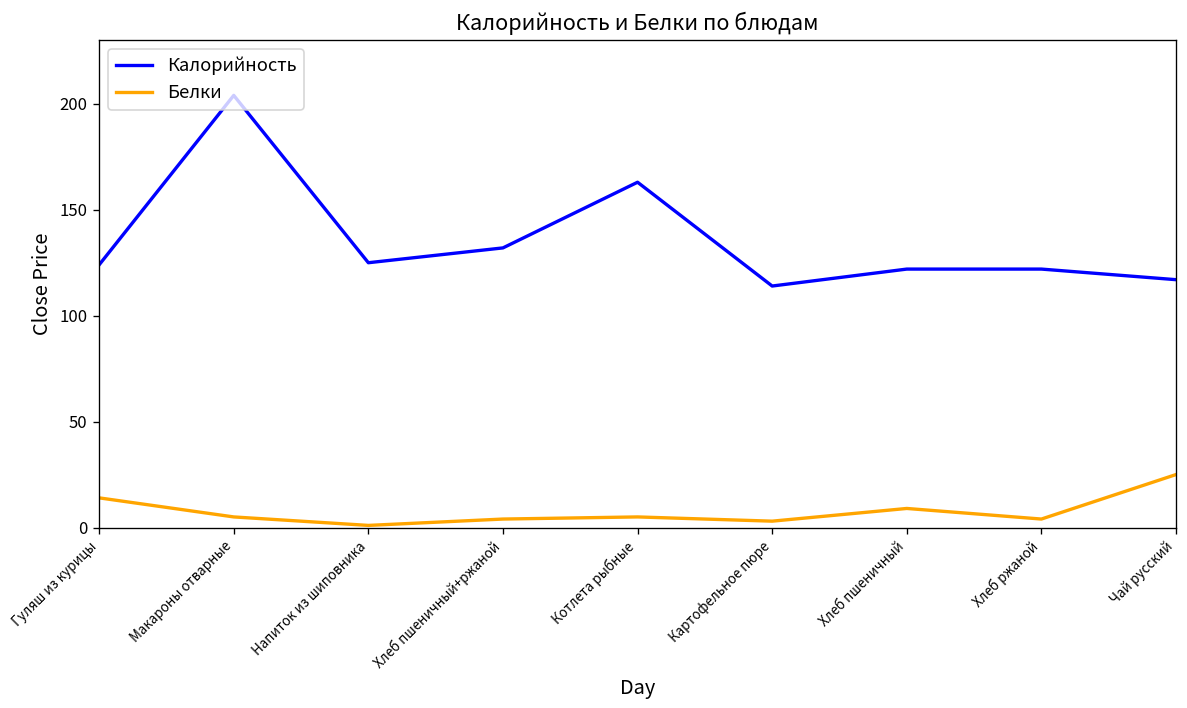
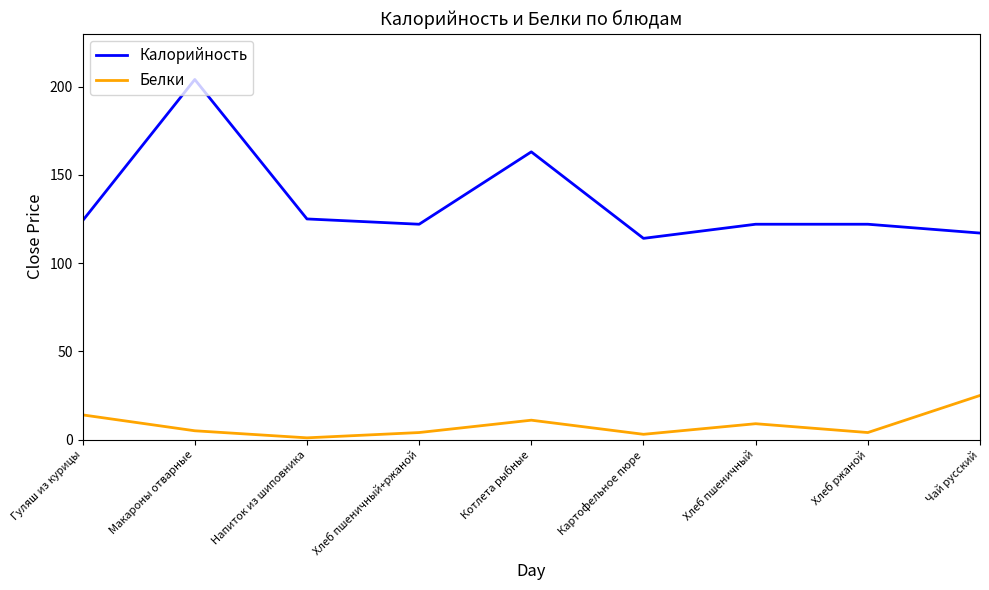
  {
    "Калорийность": {
      "Гуляш из курицы": 124,
      "Напиток из шиповника": 125,
-     "Хлеб пшеничный+ржаной": 132,
+     "Хлеб пшеничный+ржаной": 122,
      "Котлета рыбные": 163,
      "Картофельное пюре": 114,
      "Хлеб пшеничный": 122,
      "Хлеб ржаной": 122,
      "Чай русский": 117
    },
    "Белки": {
      "Гуляш из курицы": 14,
      "Макароны отварные": 5,
      "Напиток из шиповника": 1,
      "Хлеб пшеничный+ржаной": 4,
-     "Котлета рыбные": 5,
+     "Котлета рыбные": 11,
      "Картофельное пюре": 3,
      "Хлеб пшеничный": 9,
      "Хлеб ржаной": 4,
      "Чай русский": 25
    }
  }
